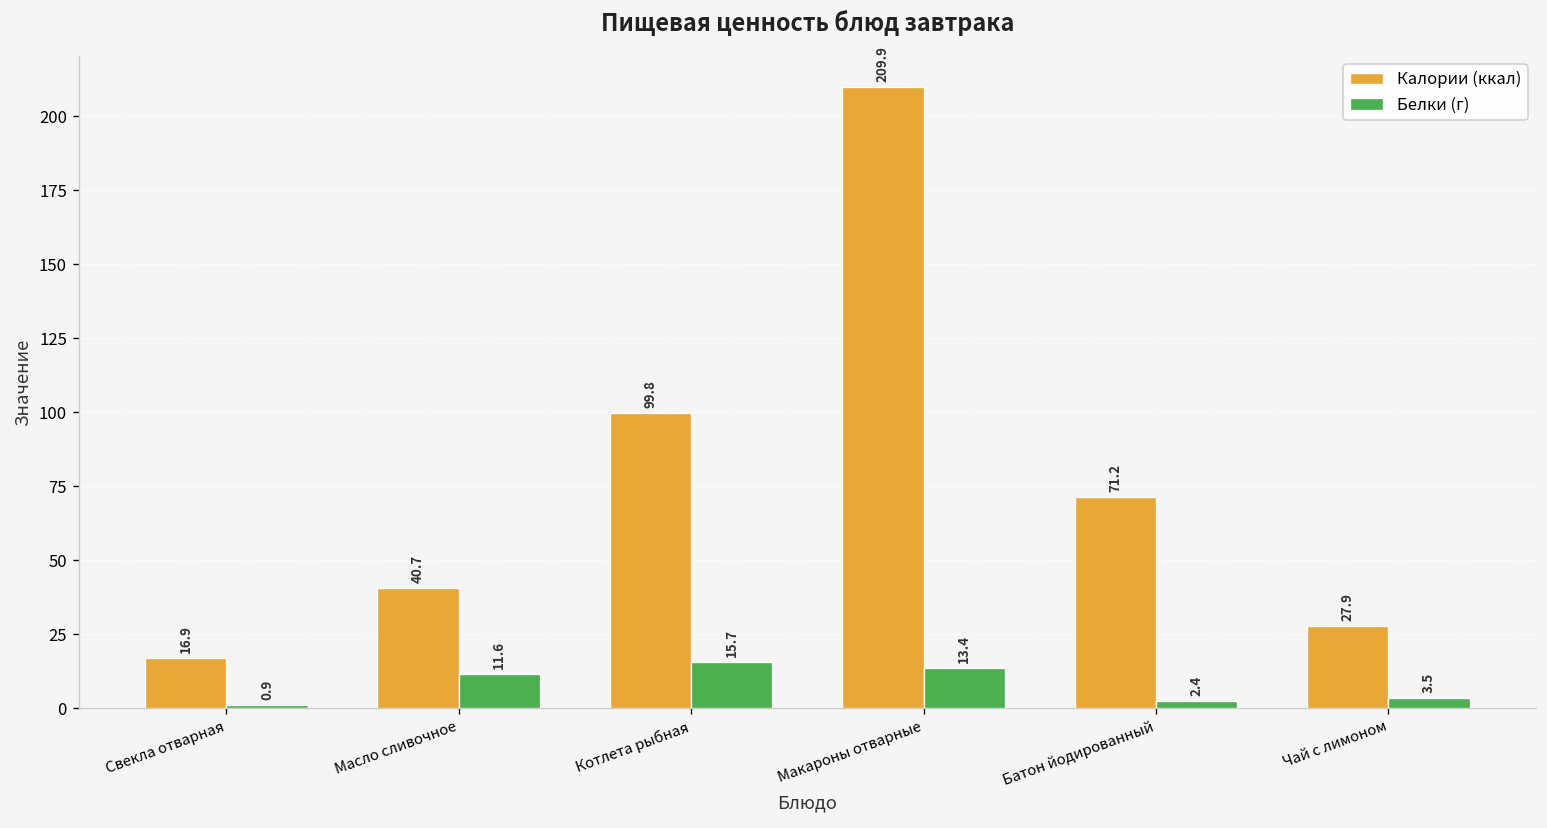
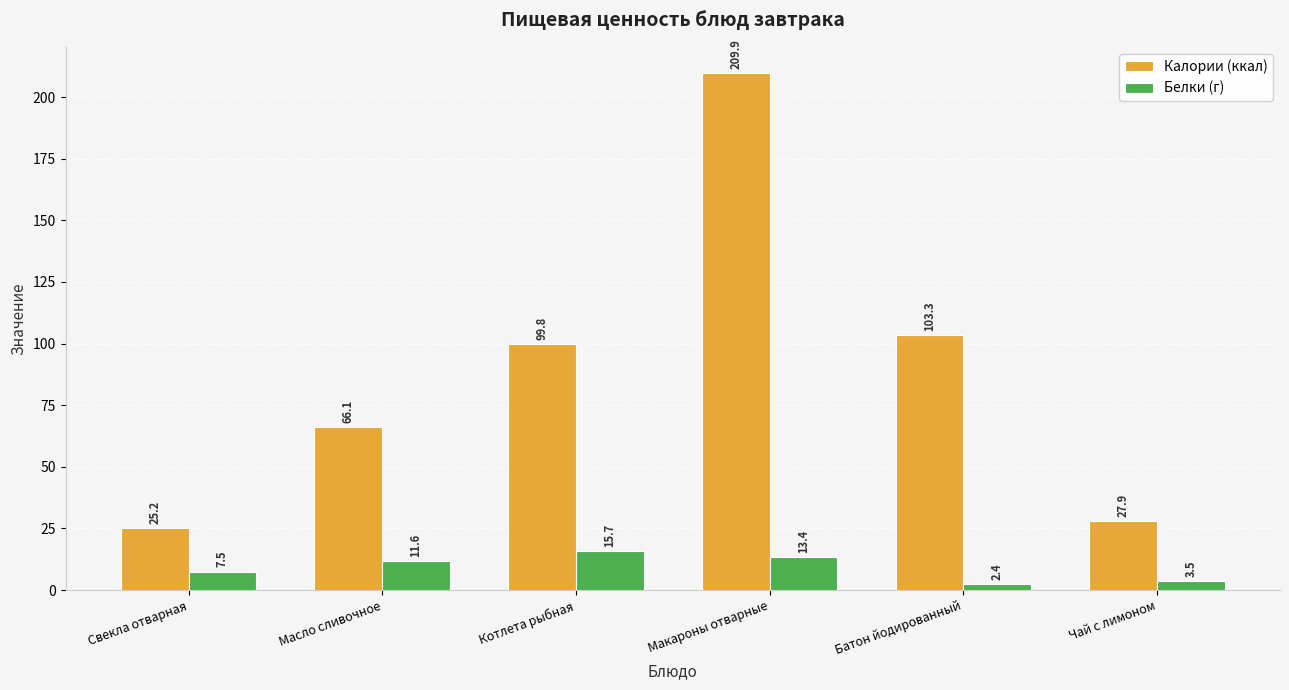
  {
    "Калории (ккал)": {
-     "Свекла отварная": 16.9,
-     "Масло сливочное": 40.7,
+     "Свекла отварная": 25.2,
+     "Масло сливочное": 66.1,
      "Котлета рыбная": 99.8,
      "Макароны отварные": 209.9,
-     "Батон йодированный": 71.2,
+     "Батон йодированный": 103.3,
      "Чай с лимоном": 27.9
    },
    "Белки (г)": {
-     "Свекла отварная": 0.9,
+     "Свекла отварная": 7.5,
      "Масло сливочное": 11.6,
      "Котлета рыбная": 15.7,
      "Макароны отварные": 13.4,
      "Батон йодированный": 2.4,
      "Чай с лимоном": 3.5
    }
  }
